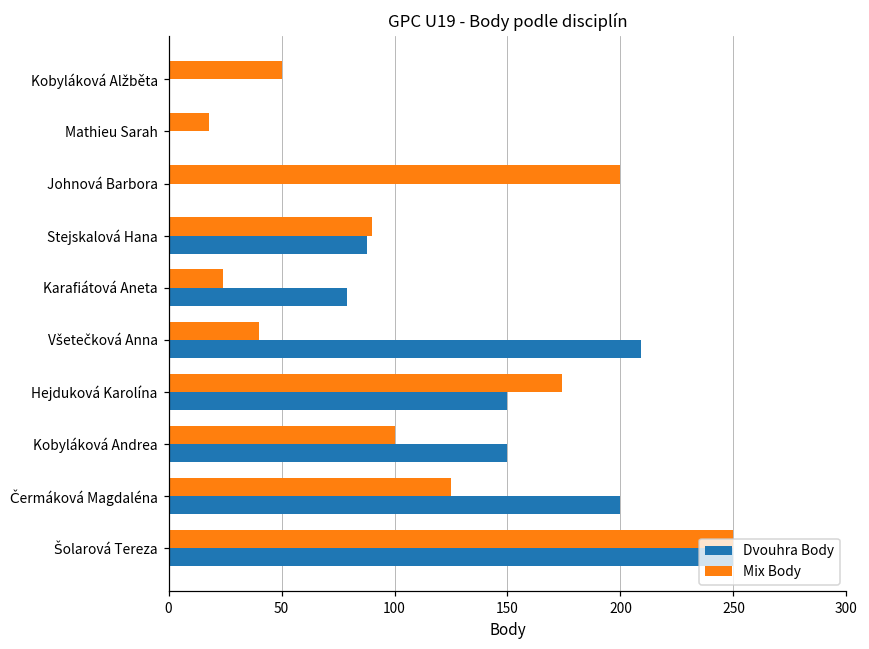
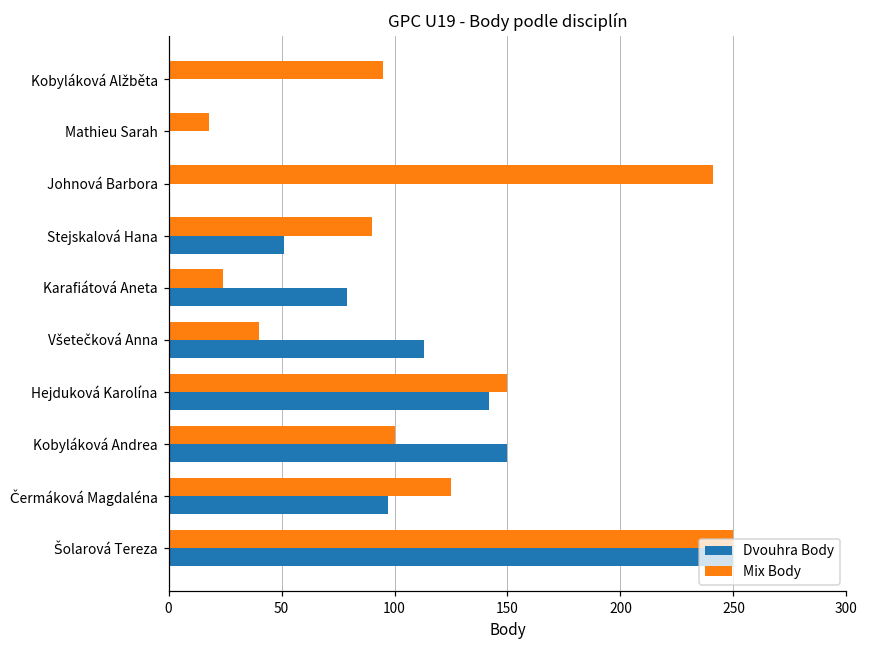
  {
    "Dvouhra Body": {
      "Kobyláková Alžběta": 0,
      "Mathieu Sarah": 0,
      "Johnová Barbora": 0,
-     "Stejskalová Hana": 88,
+     "Stejskalová Hana": 51,
      "Karafiátová Aneta": 79,
-     "Všetečková Anna": 209,
-     "Hejduková Karolína": 150,
+     "Všetečková Anna": 113,
+     "Hejduková Karolína": 142,
      "Kobyláková Andrea": 150,
-     "Čermáková Magdaléna": 200
+     "Čermáková Magdaléna": 97
    },
    "Mix Body": {
-     "Kobyláková Alžběta": 50,
+     "Kobyláková Alžběta": 95,
      "Mathieu Sarah": 18,
-     "Johnová Barbora": 200,
+     "Johnová Barbora": 241,
      "Stejskalová Hana": 90,
      "Karafiátová Aneta": 24,
      "Všetečková Anna": 40,
-     "Hejduková Karolína": 174,
+     "Hejduková Karolína": 150,
      "Kobyláková Andrea": 100,
      "Čermáková Magdaléna": 125
    }
  }
